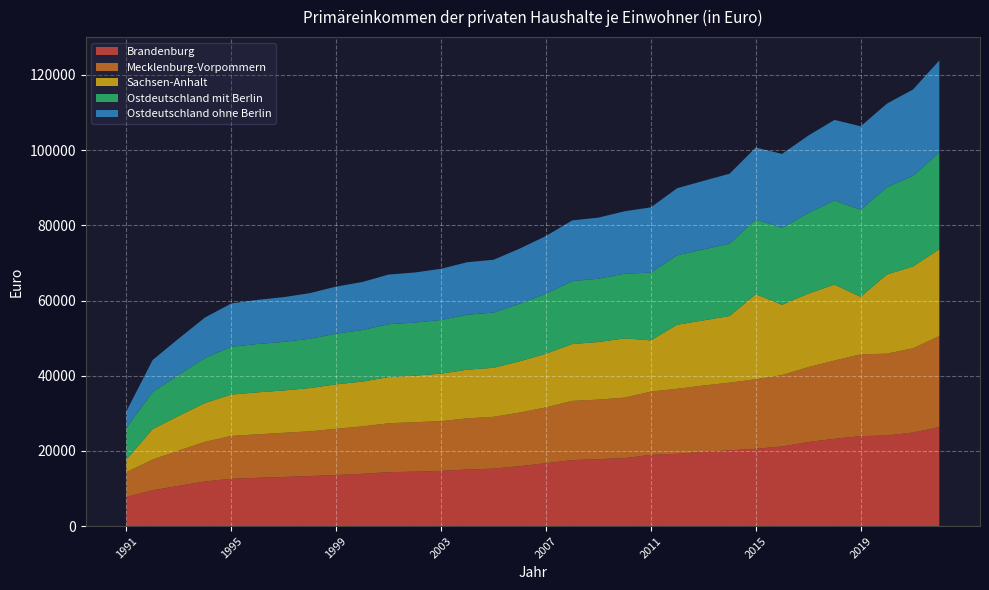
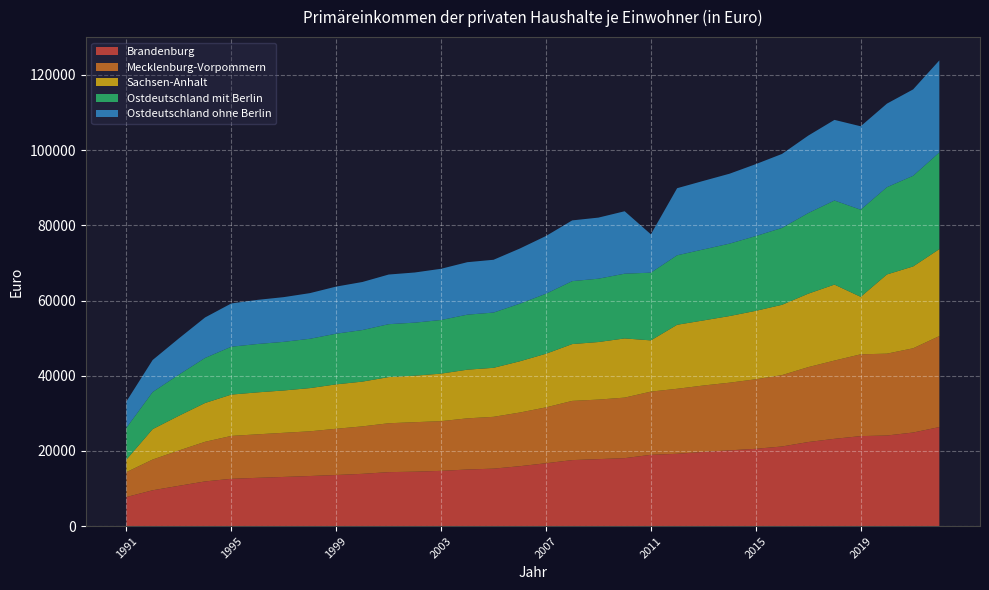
  {
    "Sachsen-Anhalt": {
      "1991": 3000,
      "1995": 11000,
      "1999": 12000,
      "2003": 13000,
      "2007": 14000,
      "2011": 14000,
-     "2015": 23000,
+     "2015": 18000,
      "2019": 15000
    },
    "Ostdeutschland mit Berlin": {
      "1991": 8000,
      "1995": 13000,
      "1999": 13000,
      "2003": 14000,
      "2007": 16000,
      "2011": 18000,
      "2015": 20000,
      "2019": 23000
    },
    "Ostdeutschland ohne Berlin": {
-     "1991": 4000,
+     "1991": 7000,
      "1995": 12000,
      "1999": 13000,
      "2003": 14000,
      "2007": 15000,
-     "2011": 17000,
+     "2011": 10000,
      "2015": 19000,
      "2019": 22000
    }
  }
